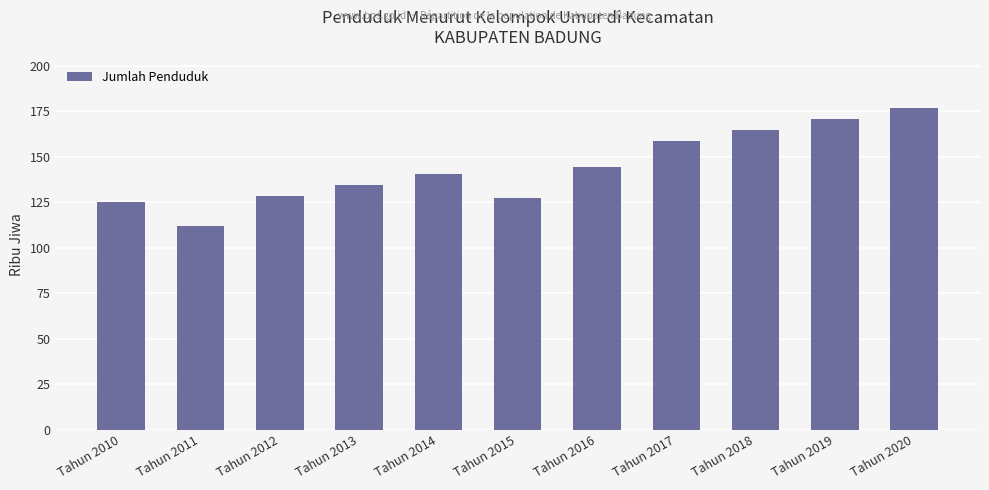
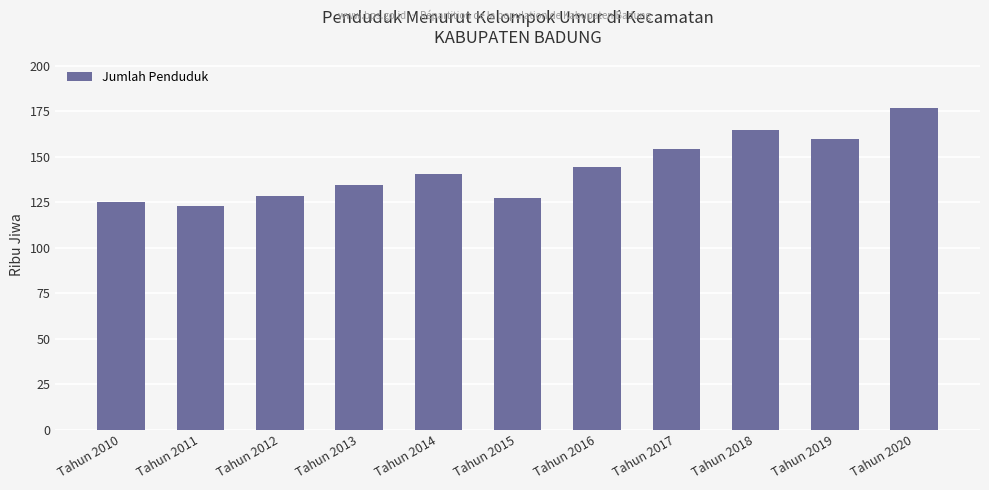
  {
    "Tahun 2010": 125,
-   "Tahun 2011": 112,
+   "Tahun 2011": 123,
    "Tahun 2012": 129,
    "Tahun 2013": 135,
    "Tahun 2014": 140,
    "Tahun 2015": 128,
    "Tahun 2016": 144,
-   "Tahun 2017": 159,
+   "Tahun 2017": 154,
    "Tahun 2018": 165,
-   "Tahun 2019": 171,
+   "Tahun 2019": 160,
    "Tahun 2020": 177
  }
